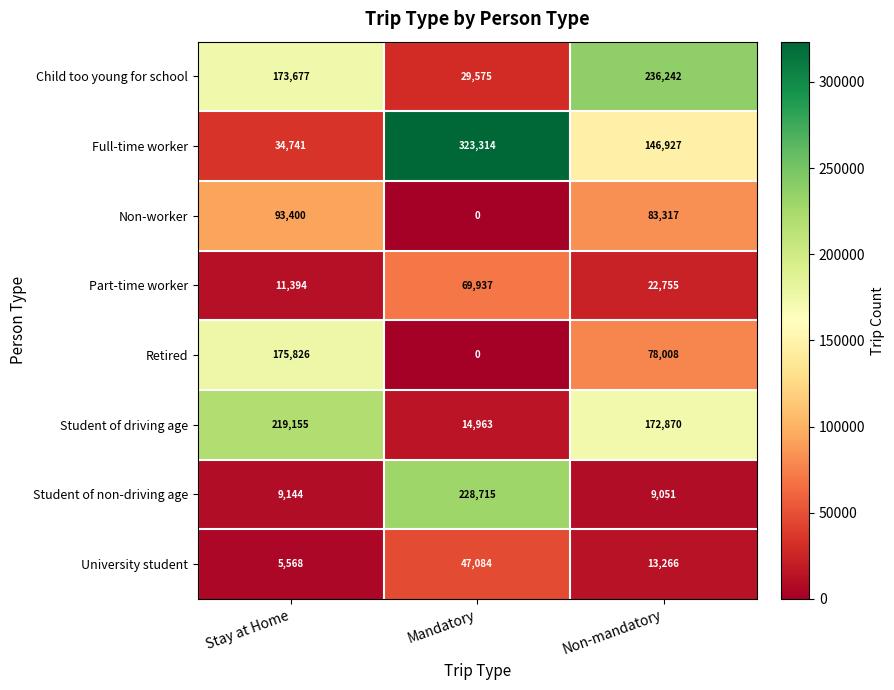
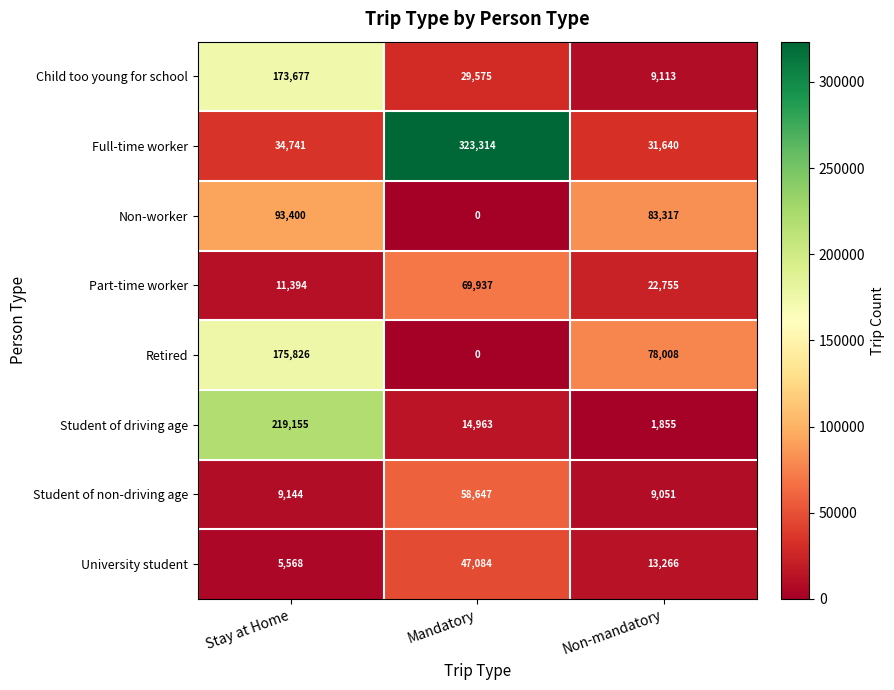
  {
    "Child too young for school": {
      "Stay at Home": "173,677",
      "Mandatory": "29,575",
-     "Non-mandatory": "236,242"
+     "Non-mandatory": "9,113"
    },
    "Full-time worker": {
      "Stay at Home": "34,741",
      "Mandatory": "323,314",
-     "Non-mandatory": "146,927"
+     "Non-mandatory": "31,640"
    },
    "Non-worker": {
      "Stay at Home": "93,400",
      "Mandatory": "0",
      "Non-mandatory": "83,317"
    },
    "Part-time worker": {
      "Stay at Home": "11,394",
      "Mandatory": "69,937",
      "Non-mandatory": "22,755"
    },
    "Retired": {
      "Stay at Home": "175,826",
      "Mandatory": "0",
      "Non-mandatory": "78,008"
    },
    "Student of driving age": {
      "Stay at Home": "219,155",
      "Mandatory": "14,963",
-     "Non-mandatory": "172,870"
+     "Non-mandatory": "1,855"
    },
    "Student of non-driving age": {
      "Stay at Home": "9,144",
-     "Mandatory": "228,715",
+     "Mandatory": "58,647",
      "Non-mandatory": "9,051"
    },
    "University student": {
      "Stay at Home": "5,568",
      "Mandatory": "47,084",
      "Non-mandatory": "13,266"
    }
  }
